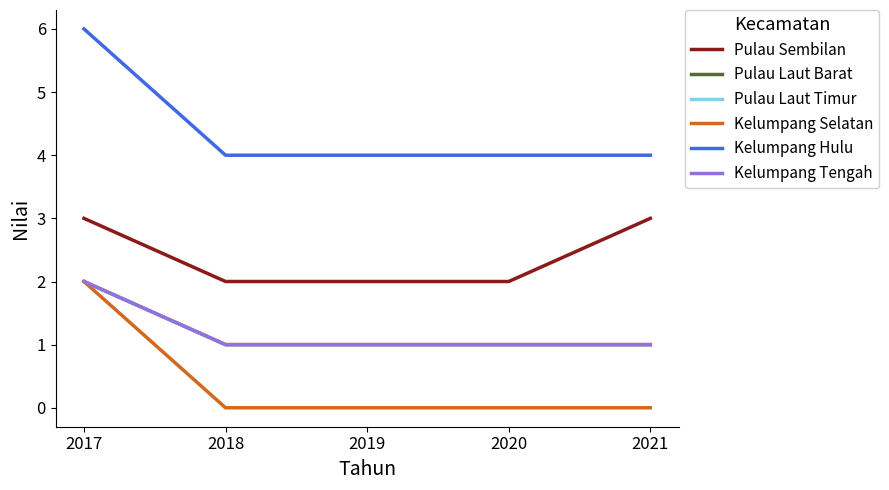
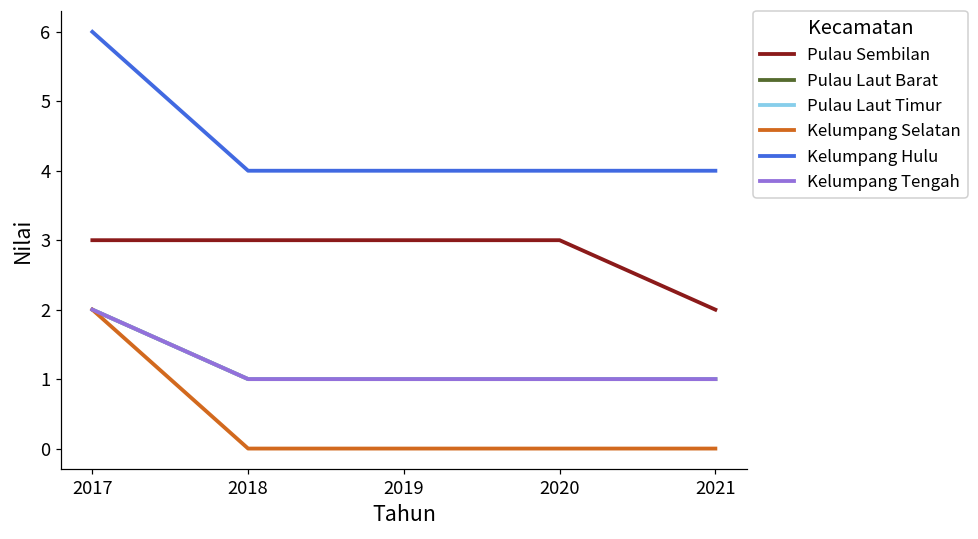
  {
    "Pulau Sembilan": {
      "2017": 3,
-     "2018": 2,
-     "2019": 2,
-     "2020": 2,
-     "2021": 3
+     "2018": 3,
+     "2019": 3,
+     "2020": 3,
+     "2021": 2
    },
    "Kelumpang Tengah": {
      "2018": 1,
      "2019": 1,
      "2020": 1,
      "2021": 1
    },
    "Kelumpang Selatan": {
      "2018": 0,
      "2019": 0,
      "2020": 0,
      "2021": 0
    },
    "Kelumpang Hulu": {
      "2017": 6,
      "2018": 4,
      "2019": 4,
      "2020": 4,
      "2021": 4
    }
  }
